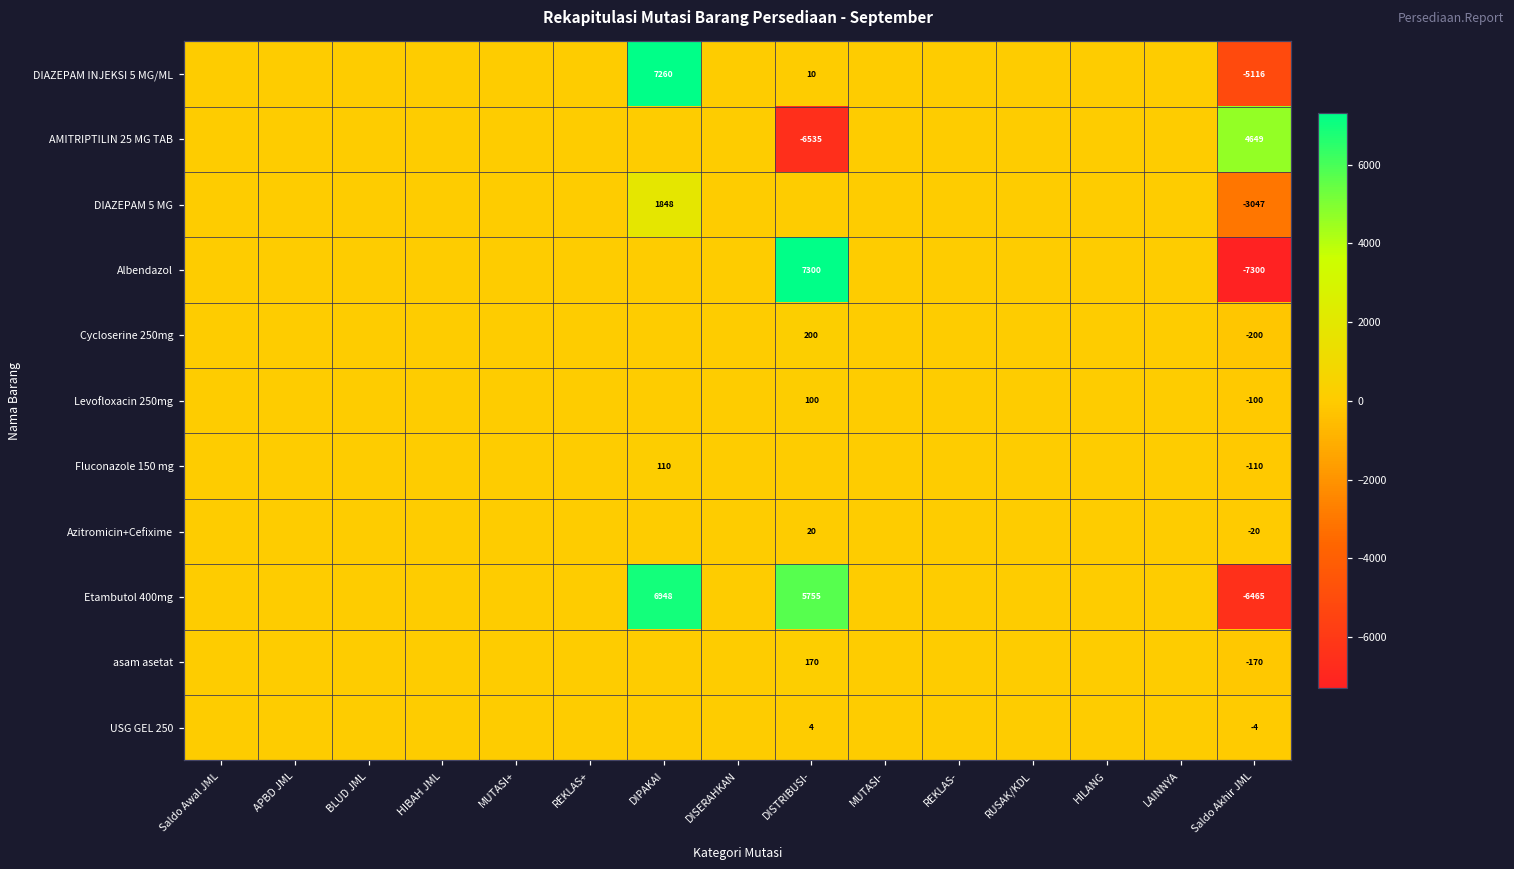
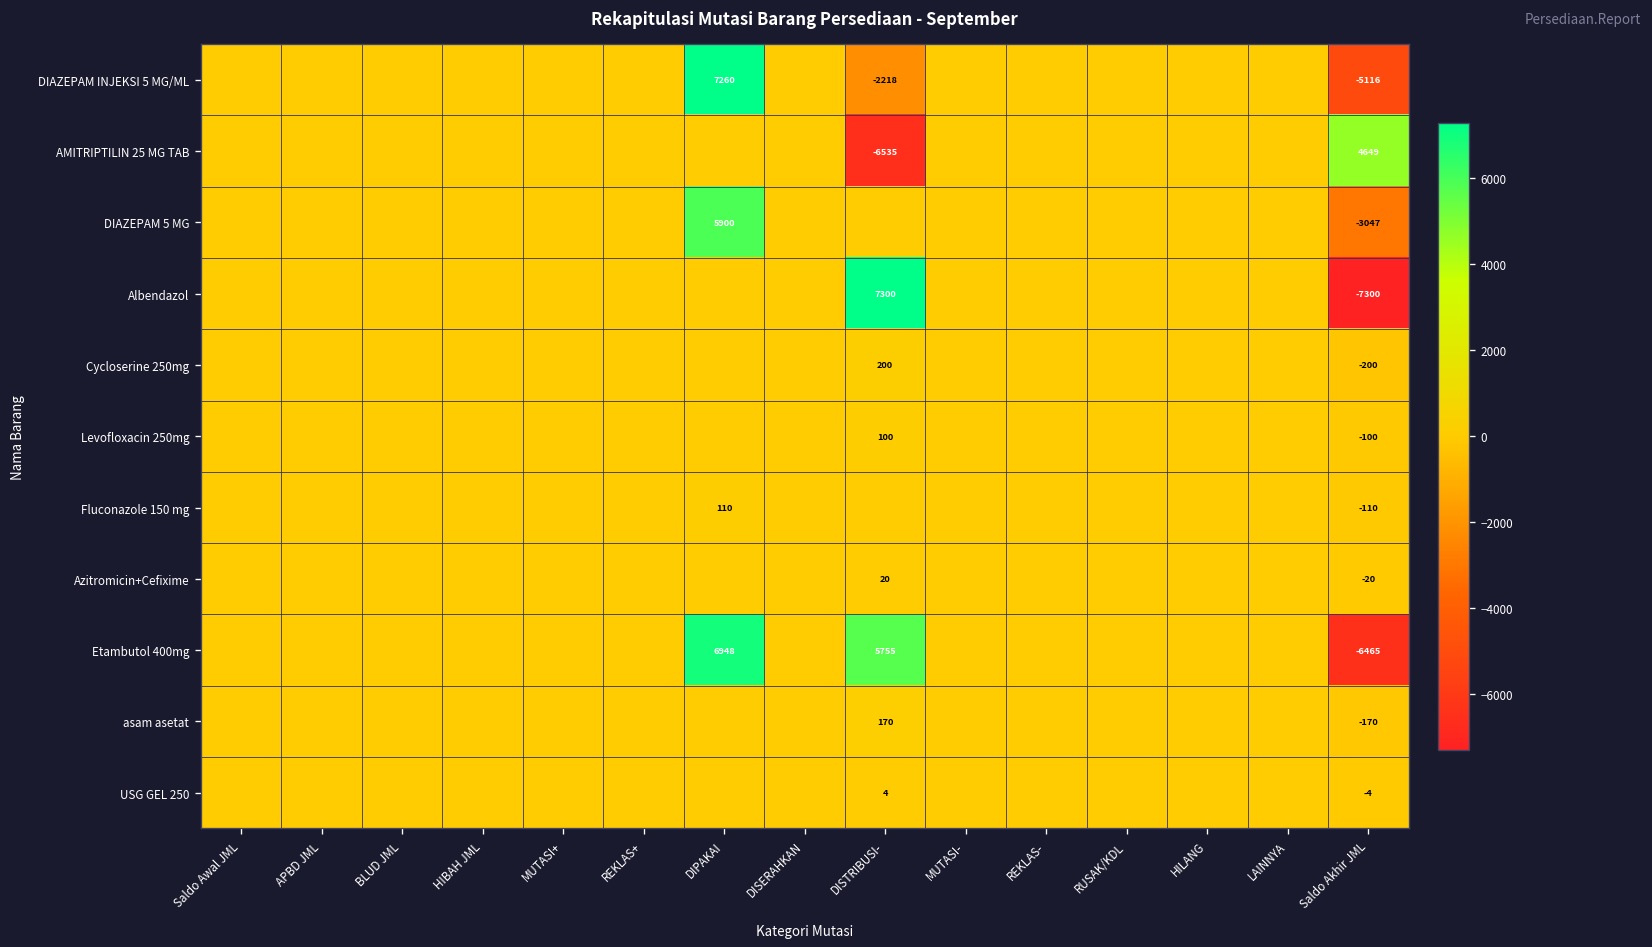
  {
    "DIAZEPAM INJEKSI 5 MG/ML": {
      "DIPAKAI": 7260,
-     "DISTRIBUSI-": 10,
+     "DISTRIBUSI-": -2218,
      "Saldo Akhir JML": -5116
    },
    "AMITRIPTILIN 25 MG TAB": {
      "DISTRIBUSI-": -6535,
      "Saldo Akhir JML": 4649
    },
    "DIAZEPAM 5 MG": {
-     "DIPAKAI": 1848,
+     "DIPAKAI": 5900,
      "Saldo Akhir JML": -3047
    },
    "Albendazol": {
      "DISTRIBUSI-": 7300,
      "Saldo Akhir JML": -7300
    },
    "Cycloserine 250mg": {
      "DISTRIBUSI-": 200,
      "Saldo Akhir JML": -200
    },
    "Levofloxacin 250mg": {
      "DISTRIBUSI-": 100,
      "Saldo Akhir JML": -100
    },
    "Fluconazole 150 mg": {
      "DIPAKAI": 110,
      "Saldo Akhir JML": -110
    },
    "Azitromicin+Cefixime": {
      "DISTRIBUSI-": 20,
      "Saldo Akhir JML": -20
    },
    "Etambutol 400mg": {
      "DIPAKAI": 6948,
      "DISTRIBUSI-": 5755,
      "Saldo Akhir JML": -6465
    },
    "asam asetat": {
      "DISTRIBUSI-": 170,
      "Saldo Akhir JML": -170
    },
    "USG GEL 250": {
      "DISTRIBUSI-": 4,
      "Saldo Akhir JML": -4
    }
  }
